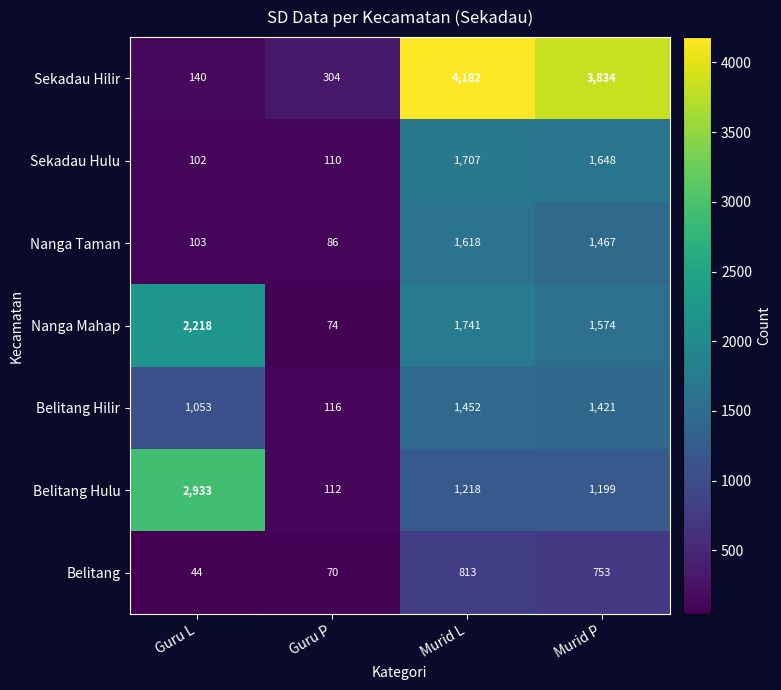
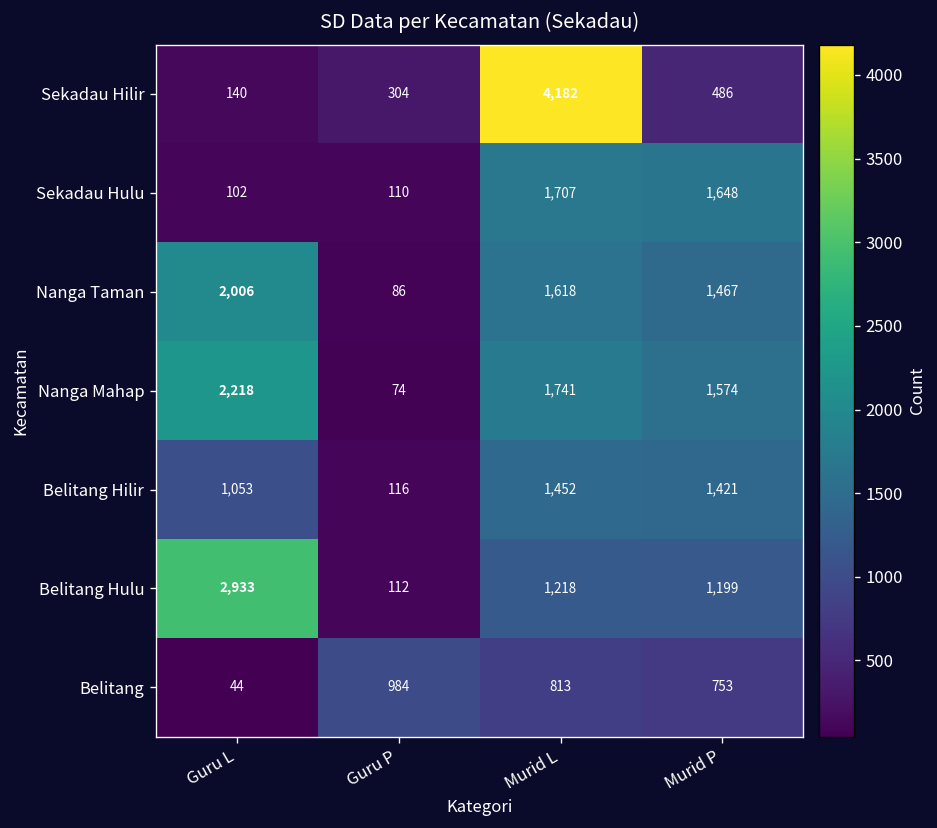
  {
    "Sekadau Hilir": {
      "Guru L": "140",
      "Guru P": "304",
      "Murid L": "4,182",
-     "Murid P": "3,834"
+     "Murid P": "486"
    },
    "Sekadau Hulu": {
      "Guru L": "102",
      "Guru P": "110",
      "Murid L": "1,707",
      "Murid P": "1,648"
    },
    "Nanga Taman": {
-     "Guru L": "103",
+     "Guru L": "2,006",
      "Guru P": "86",
      "Murid L": "1,618",
      "Murid P": "1,467"
    },
    "Nanga Mahap": {
      "Guru L": "2,218",
      "Guru P": "74",
      "Murid L": "1,741",
      "Murid P": "1,574"
    },
    "Belitang Hilir": {
      "Guru L": "1,053",
      "Guru P": "116",
      "Murid L": "1,452",
      "Murid P": "1,421"
    },
    "Belitang Hulu": {
      "Guru L": "2,933",
      "Guru P": "112",
      "Murid L": "1,218",
      "Murid P": "1,199"
    },
    "Belitang": {
      "Guru L": "44",
-     "Guru P": "70",
+     "Guru P": "984",
      "Murid L": "813",
      "Murid P": "753"
    }
  }
